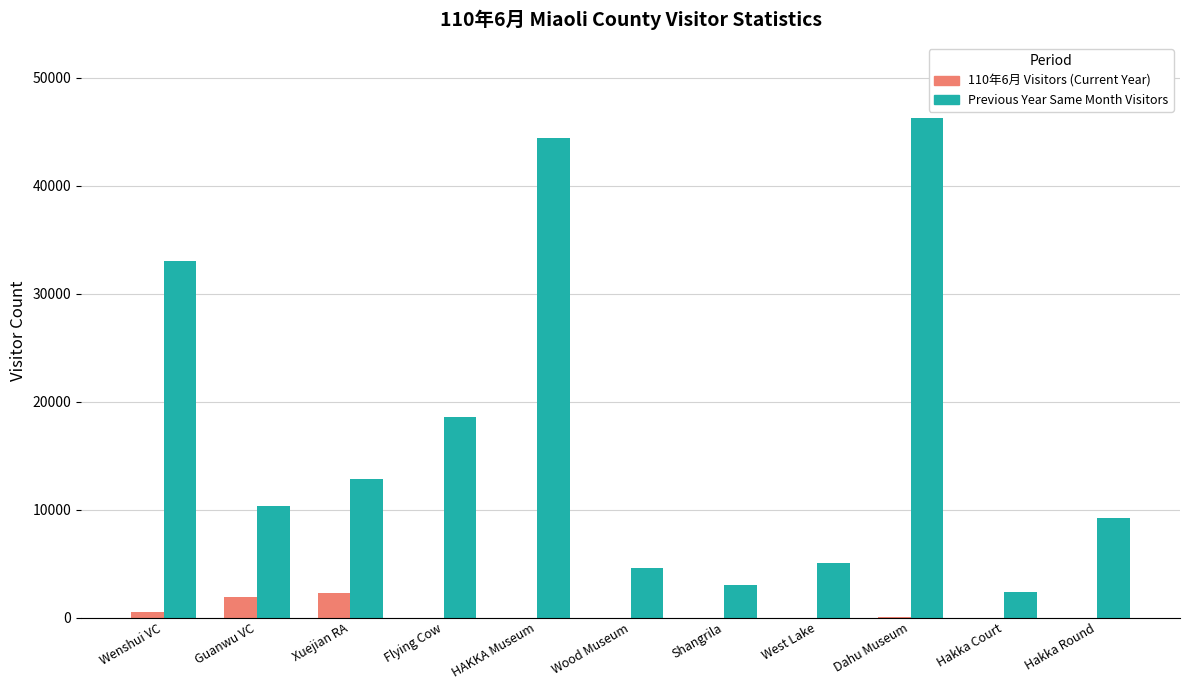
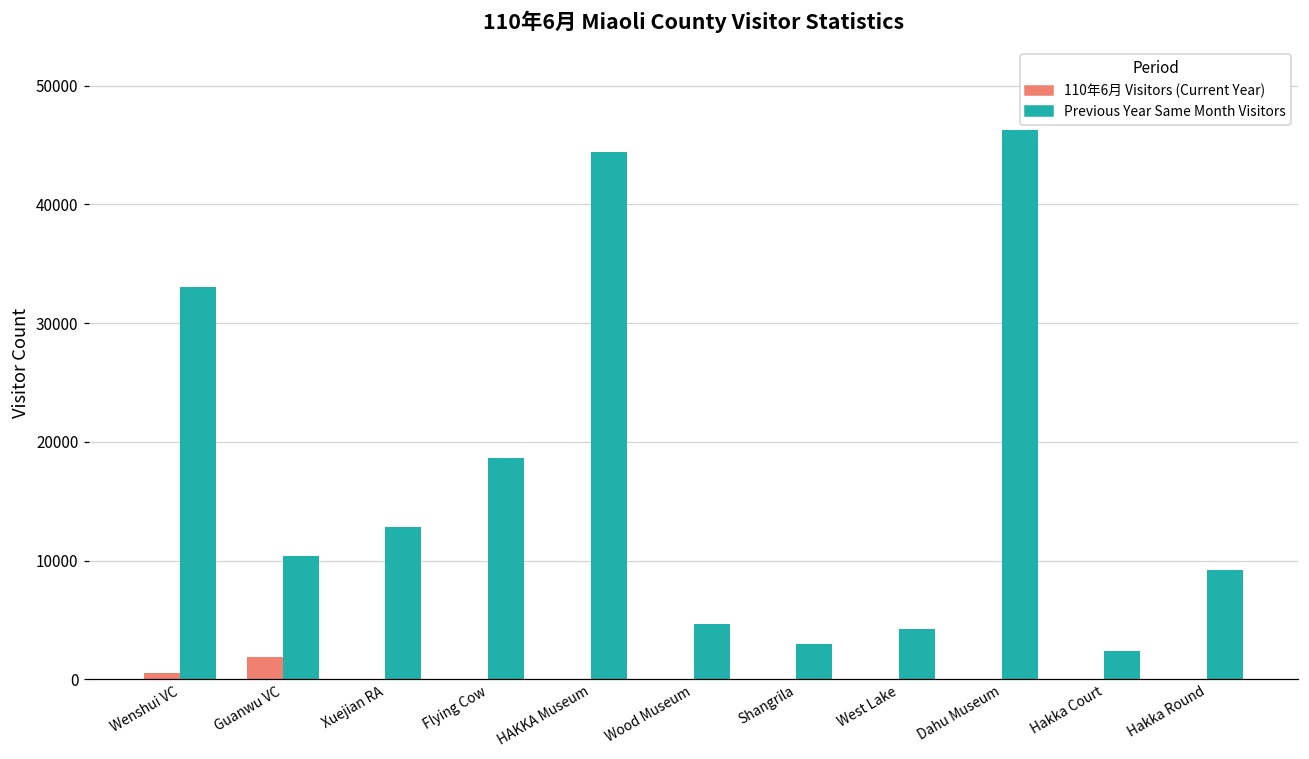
  {
    "110年6月 Visitors (Current Year)": {
      "Wenshui VC": 500,
      "Guanwu VC": 1900,
-     "Xuejian RA": 2300,
+     "Xuejian RA": 0,
      "Flying Cow": 0,
      "HAKKA Museum": 0,
      "Wood Museum": 0,
      "Shangrila": 0,
      "West Lake": 0,
      "Hakka Court": 0,
      "Hakka Round": 0
    },
    "Previous Year Same Month Visitors": {
      "Wenshui VC": 33100,
      "Guanwu VC": 10400,
      "Xuejian RA": 12800,
      "Flying Cow": 18600,
      "HAKKA Museum": 44400,
      "Wood Museum": 4600,
      "Shangrila": 3000,
-     "West Lake": 5000,
+     "West Lake": 4200,
      "Dahu Museum": 46300,
      "Hakka Court": 2400,
      "Hakka Round": 9200
    }
  }
